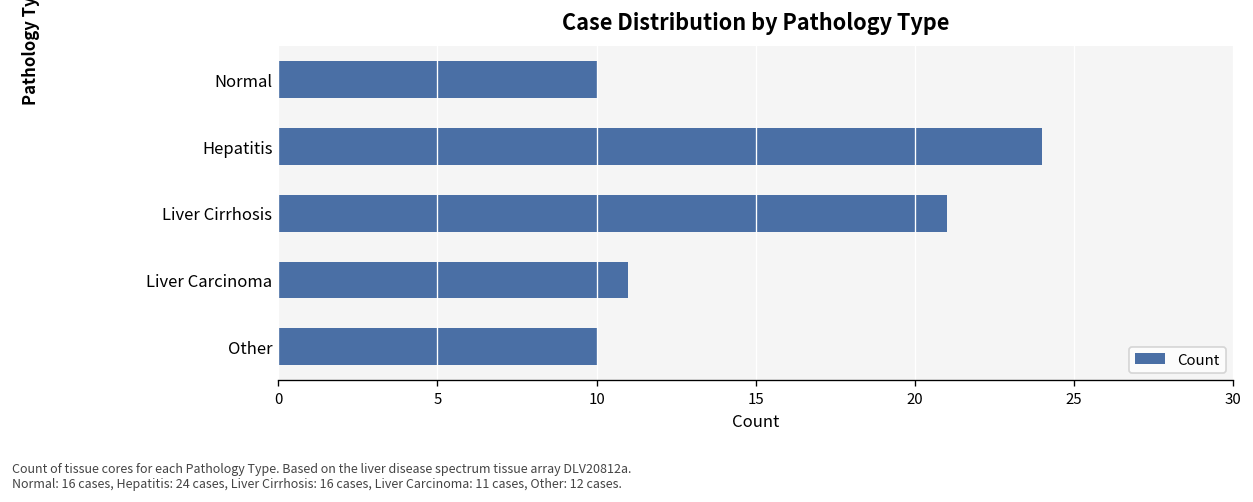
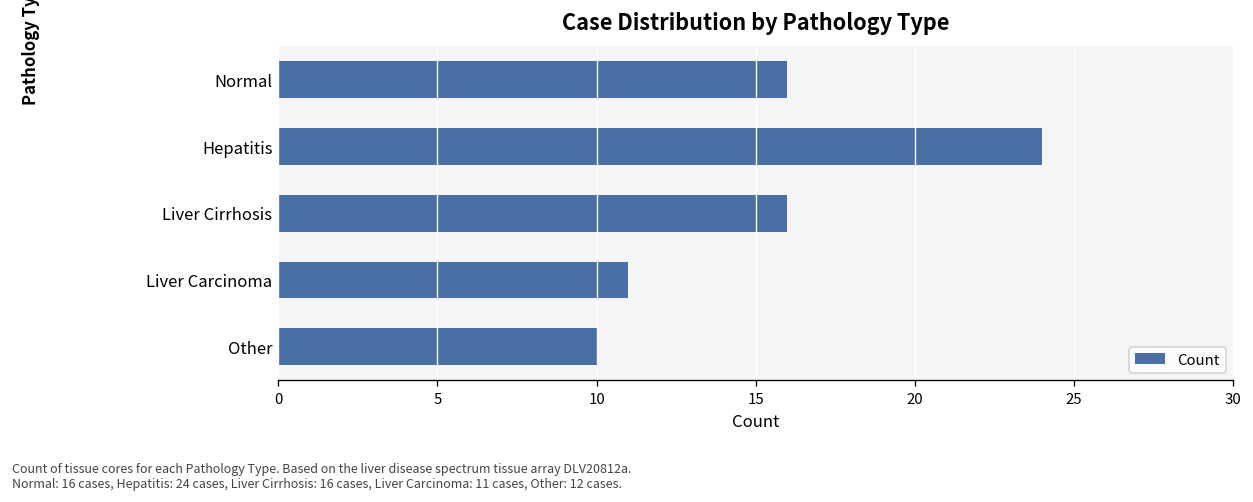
  {
-   "Normal": 10,
+   "Normal": 16,
    "Hepatitis": 24,
-   "Liver Cirrhosis": 21,
+   "Liver Cirrhosis": 16,
    "Liver Carcinoma": 11,
    "Other": 10
  }
